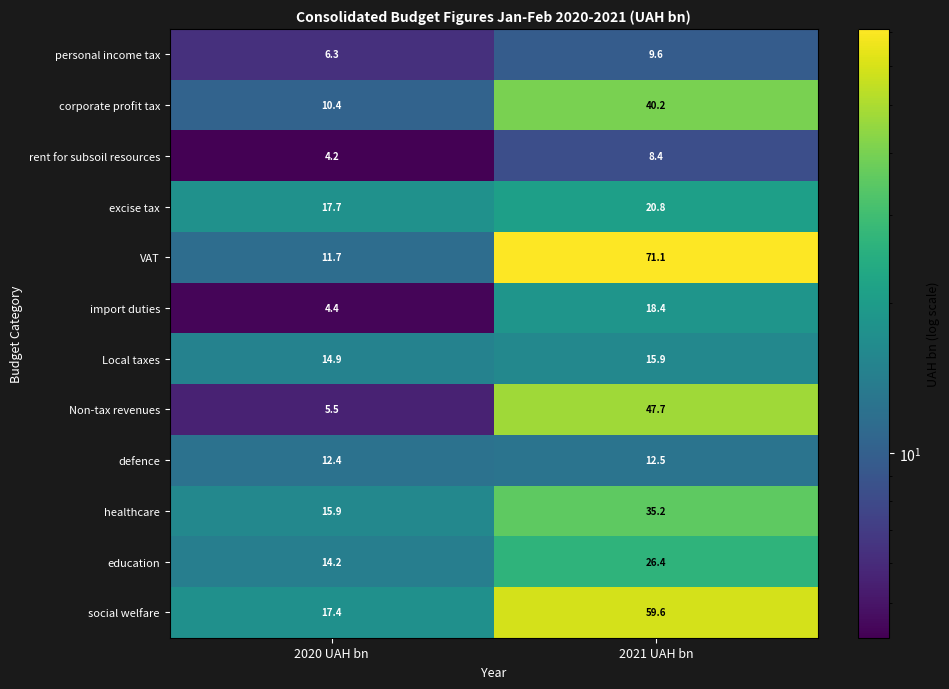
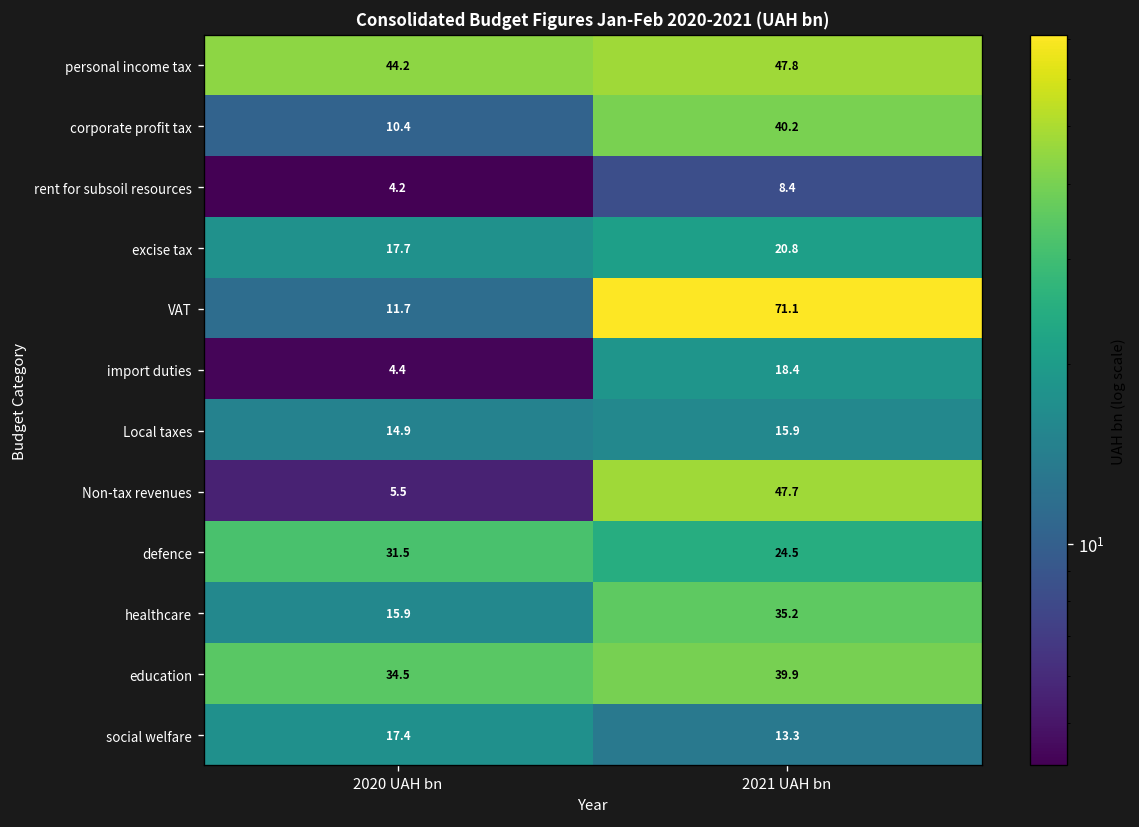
  {
    "personal income tax": {
-     "2020 UAH bn": 6.3,
-     "2021 UAH bn": 9.6
+     "2020 UAH bn": 44.2,
+     "2021 UAH bn": 47.8
    },
    "corporate profit tax": {
      "2020 UAH bn": 10.4,
      "2021 UAH bn": 40.2
    },
    "rent for subsoil resources": {
      "2020 UAH bn": 4.2,
      "2021 UAH bn": 8.4
    },
    "excise tax": {
      "2020 UAH bn": 17.7,
      "2021 UAH bn": 20.8
    },
    "VAT": {
      "2020 UAH bn": 11.7,
      "2021 UAH bn": 71.1
    },
    "import duties": {
      "2020 UAH bn": 4.4,
      "2021 UAH bn": 18.4
    },
    "Local taxes": {
      "2020 UAH bn": 14.9,
      "2021 UAH bn": 15.9
    },
    "Non-tax revenues": {
      "2020 UAH bn": 5.5,
      "2021 UAH bn": 47.7
    },
    "defence": {
-     "2020 UAH bn": 12.4,
-     "2021 UAH bn": 12.5
+     "2020 UAH bn": 31.5,
+     "2021 UAH bn": 24.5
    },
    "healthcare": {
      "2020 UAH bn": 15.9,
      "2021 UAH bn": 35.2
    },
    "education": {
-     "2020 UAH bn": 14.2,
-     "2021 UAH bn": 26.4
+     "2020 UAH bn": 34.5,
+     "2021 UAH bn": 39.9
    },
    "social welfare": {
      "2020 UAH bn": 17.4,
-     "2021 UAH bn": 59.6
+     "2021 UAH bn": 13.3
    }
  }
